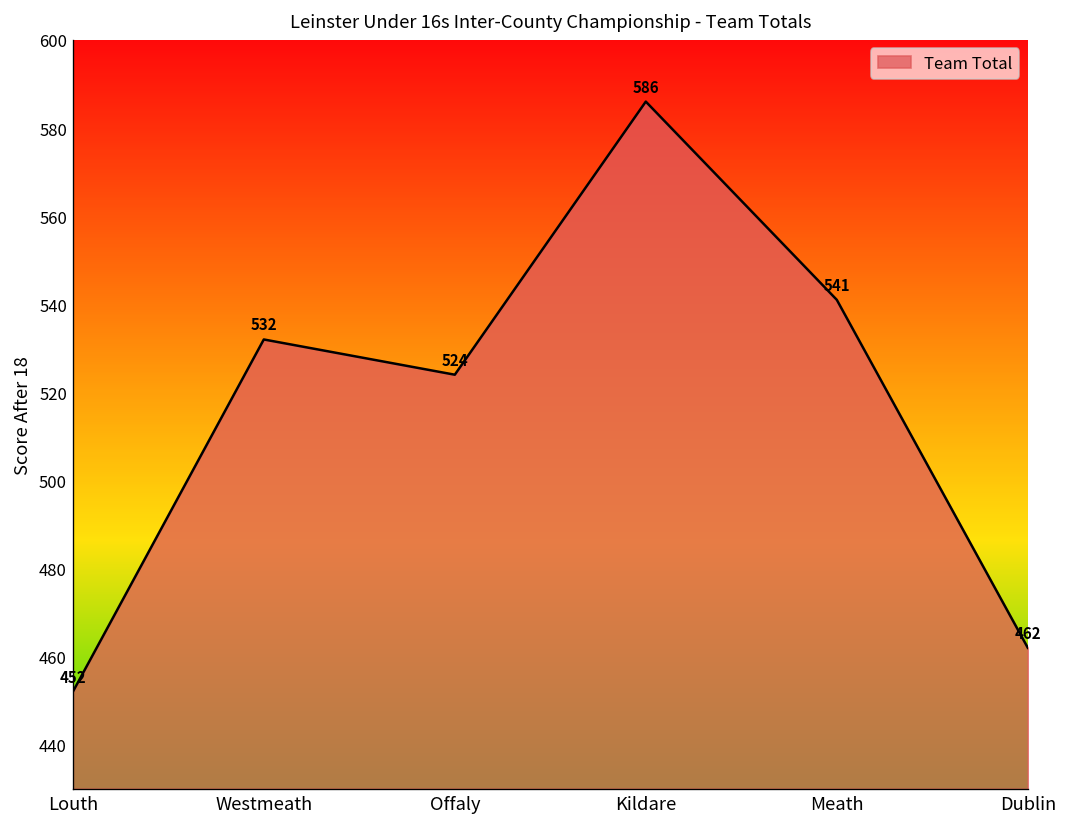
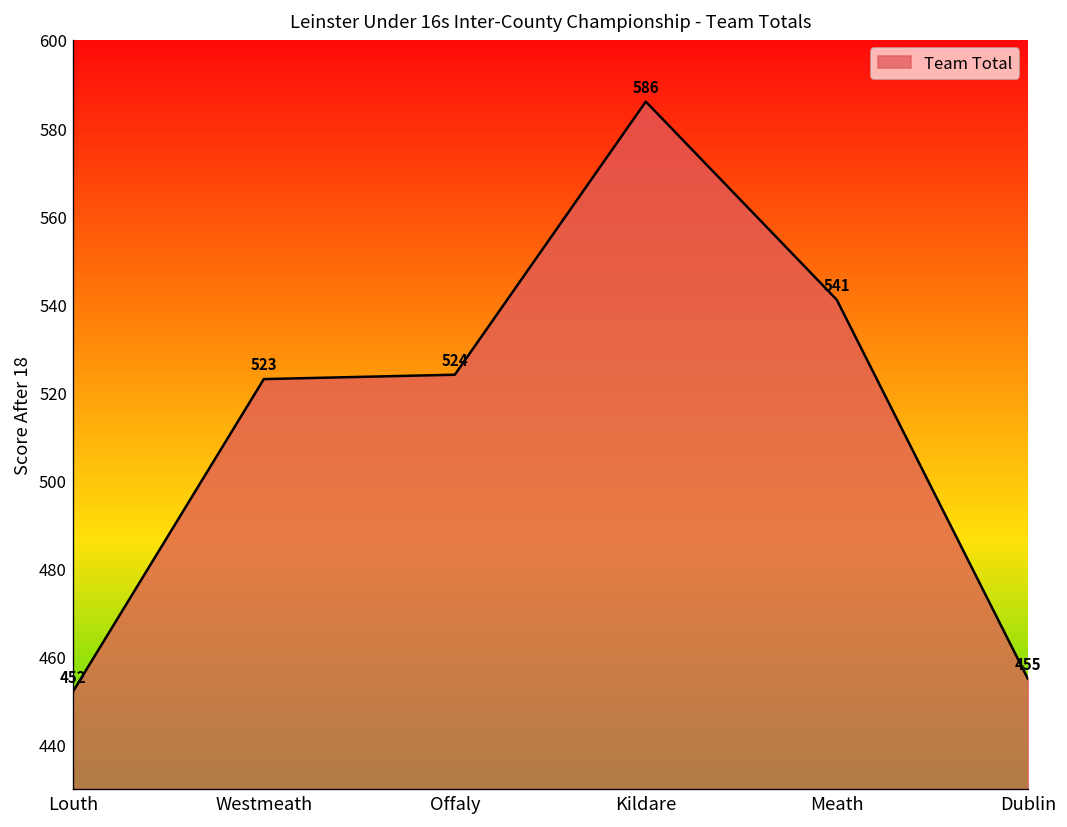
  {
    "Louth": 452,
-   "Westmeath": 532,
+   "Westmeath": 523,
    "Offaly": 524,
    "Kildare": 586,
    "Meath": 541,
-   "Dublin": 462
+   "Dublin": 455
  }
